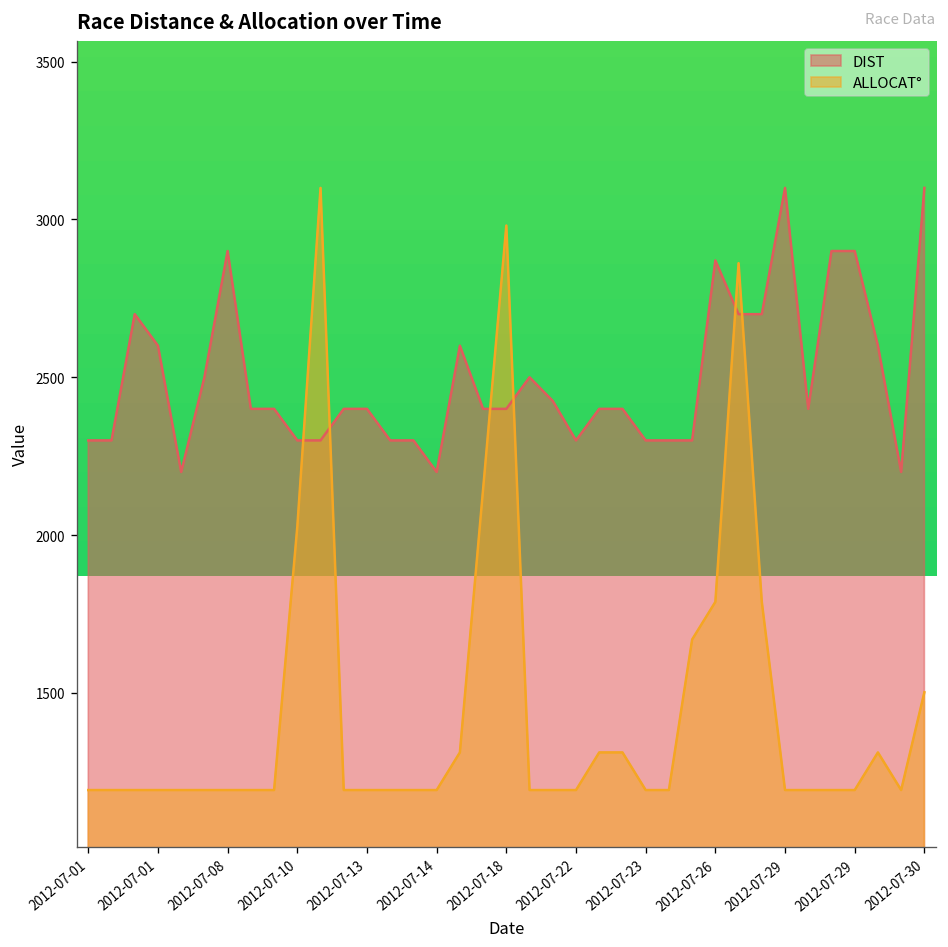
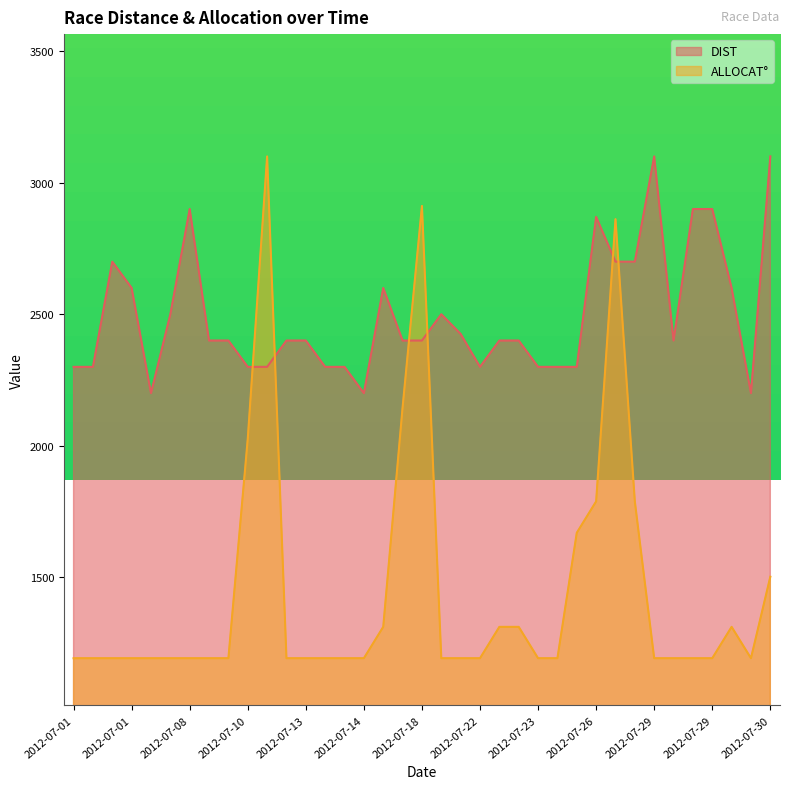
  {
    "DIST": {
      "2012-07-18": 2400,
      "2012-07-26": 2870,
      "2012-07-30": 3100
    },
    "ALLOCAT°": {
-     "2012-07-18": 2980,
+     "2012-07-18": 2910,
      "2012-07-26": 1790,
      "2012-07-30": 1500
    }
  }
